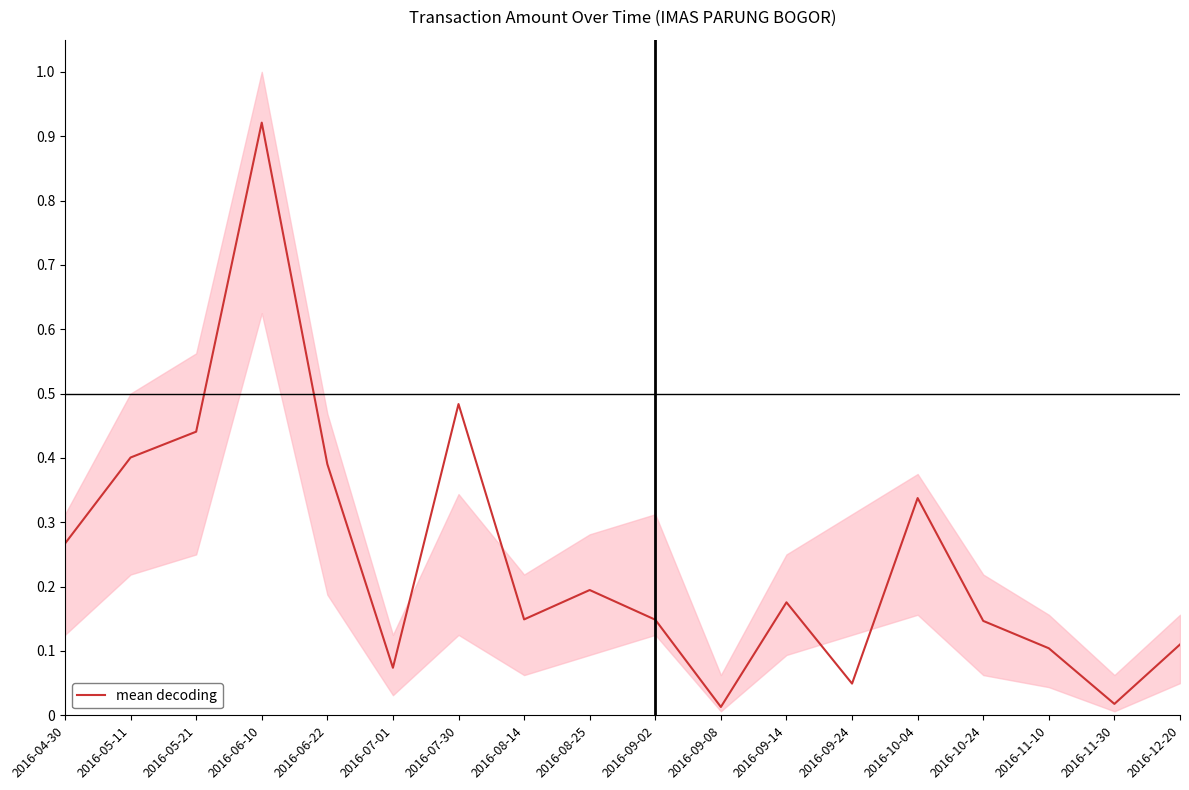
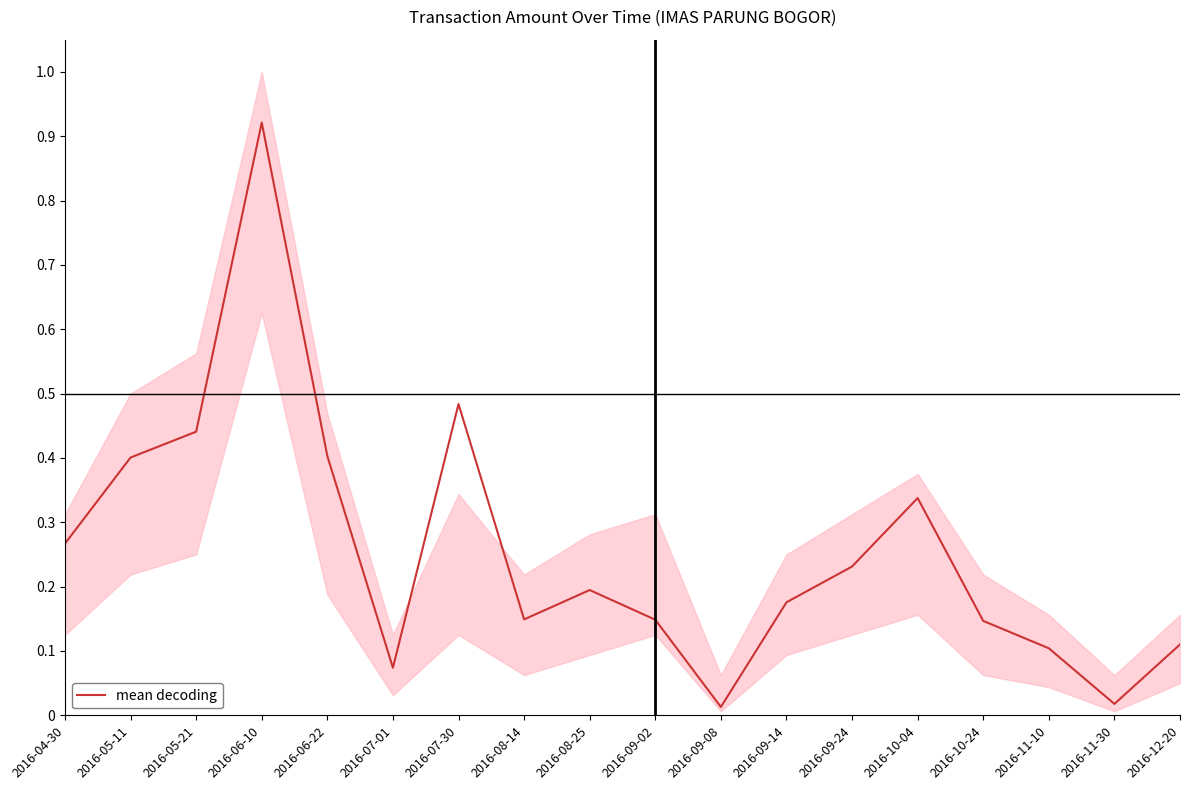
  {
    "mean decoding": {
      "2016-04-30": 0.27,
      "2016-05-11": 0.40,
      "2016-05-21": 0.44,
      "2016-06-10": 0.92,
-     "2016-06-22": 0.39,
+     "2016-06-22": 0.40,
      "2016-07-01": 0.07,
      "2016-07-30": 0.48,
      "2016-08-14": 0.15,
      "2016-08-25": 0.19,
      "2016-09-02": 0.15,
      "2016-09-08": 0.01,
      "2016-09-14": 0.18,
-     "2016-09-24": 0.05,
+     "2016-09-24": 0.23,
      "2016-10-04": 0.34,
      "2016-10-24": 0.15,
      "2016-11-10": 0.10,
      "2016-11-30": 0.02,
      "2016-12-20": 0.11
    }
  }
